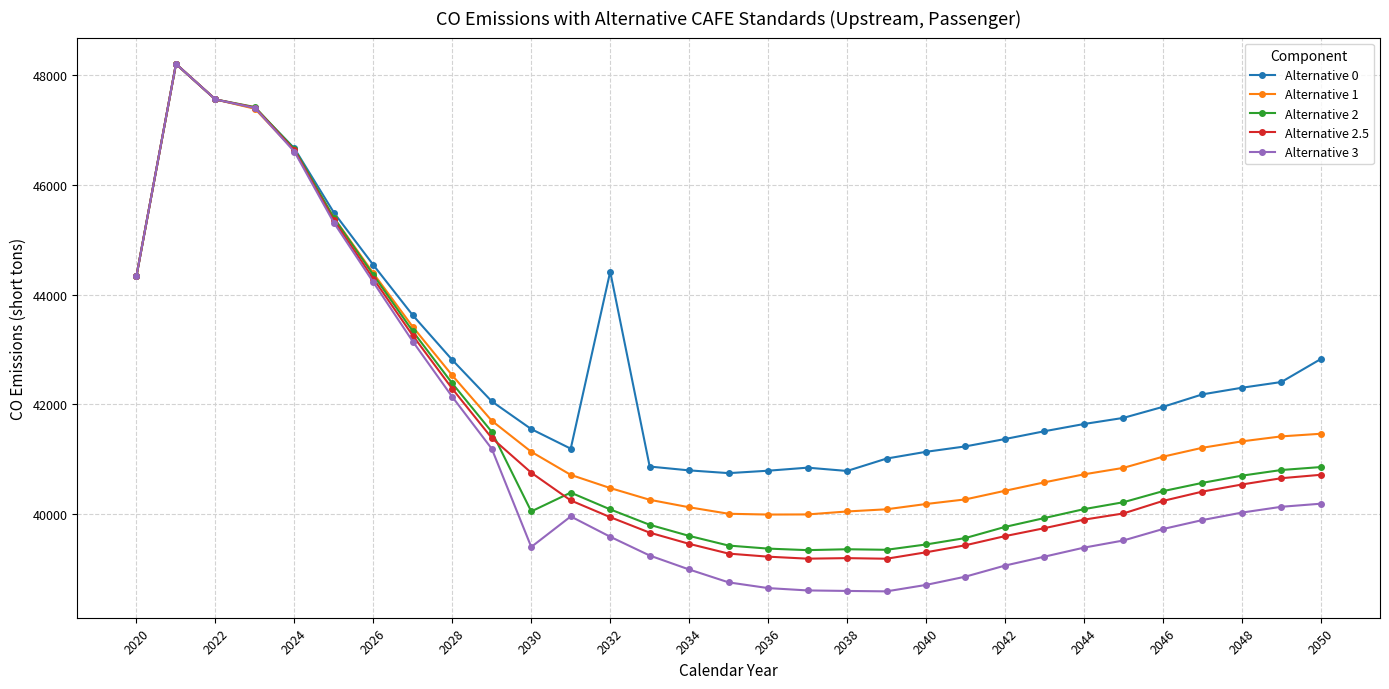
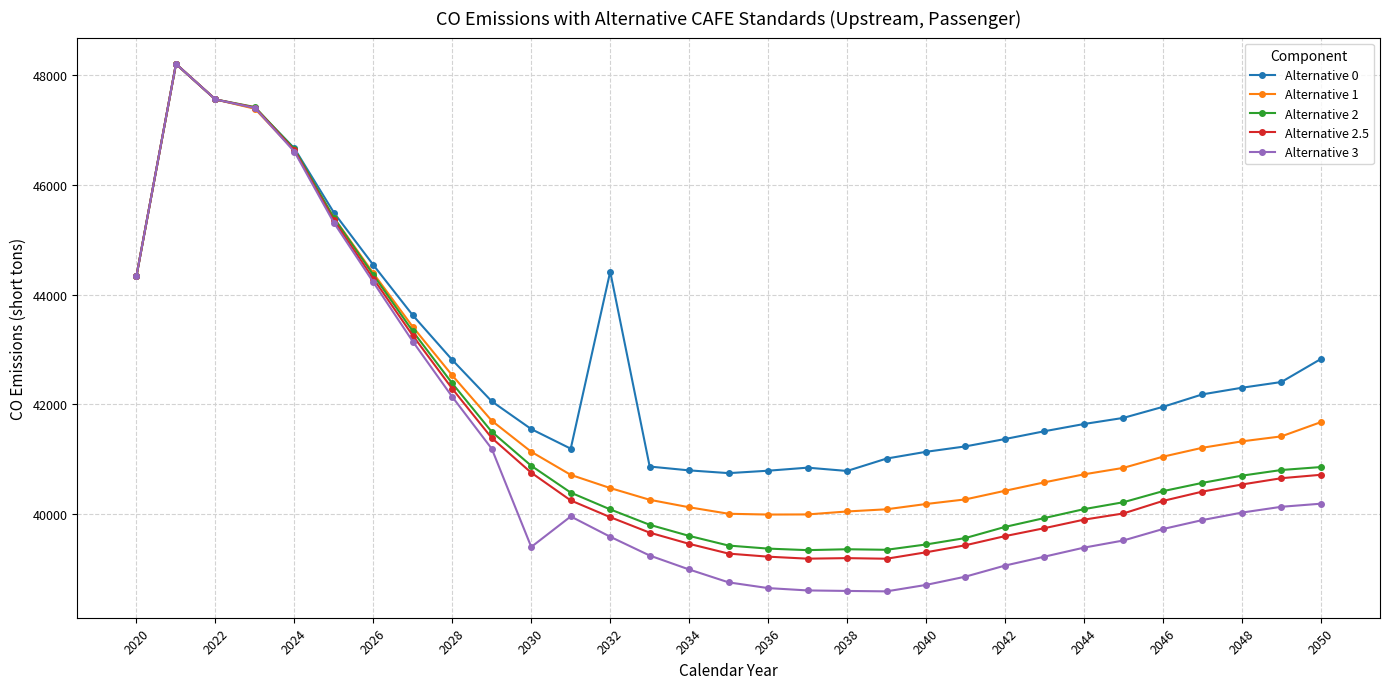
  {
    "Alternative 0": {
      "2026": 44500,
      "2028": 42800,
      "2030": 41500,
      "2032": 44400,
      "2034": 40800,
      "2036": 40800,
      "2038": 40800,
      "2040": 41100,
      "2042": 41400,
      "2044": 41600,
      "2046": 42000,
      "2048": 42300,
      "2050": 42800
    },
    "Alternative 1": {
      "2028": 42500,
      "2030": 41100,
      "2032": 40500,
      "2034": 40100,
      "2036": 40000,
      "2038": 40000,
      "2040": 40200,
      "2042": 40400,
      "2044": 40700,
      "2046": 41000,
      "2048": 41300,
-     "2050": 41500
+     "2050": 41700
    },
    "Alternative 2": {
      "2028": 42400,
-     "2030": 40000,
+     "2030": 40900,
      "2032": 40100,
      "2034": 39600,
      "2036": 39400,
      "2038": 39400,
      "2040": 39400,
      "2042": 39800,
      "2044": 40100,
      "2046": 40400,
      "2048": 40700,
      "2050": 40900
    },
    "Alternative 2.5": {
      "2026": 44300,
      "2028": 42300,
      "2030": 40700,
      "2032": 39900,
      "2034": 39500,
      "2036": 39200,
      "2038": 39200,
      "2040": 39300,
      "2042": 39600,
      "2044": 39900,
      "2046": 40200,
      "2048": 40500,
      "2050": 40700
    },
    "Alternative 3": {
      "2026": 44200,
      "2028": 42100,
      "2030": 39400,
      "2032": 39600,
      "2034": 39000,
      "2036": 38600,
      "2038": 38600,
      "2040": 38700,
      "2042": 39100,
      "2044": 39400,
      "2046": 39700,
      "2048": 40000,
      "2050": 40200
    }
  }
